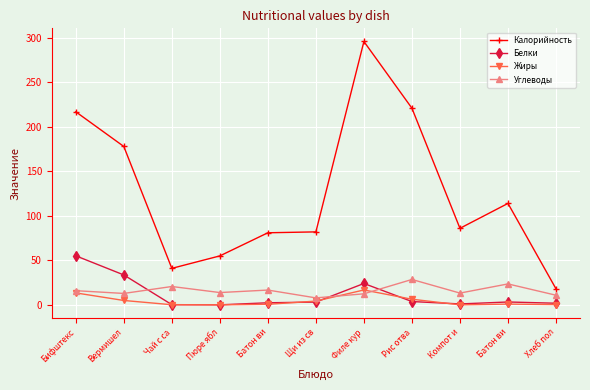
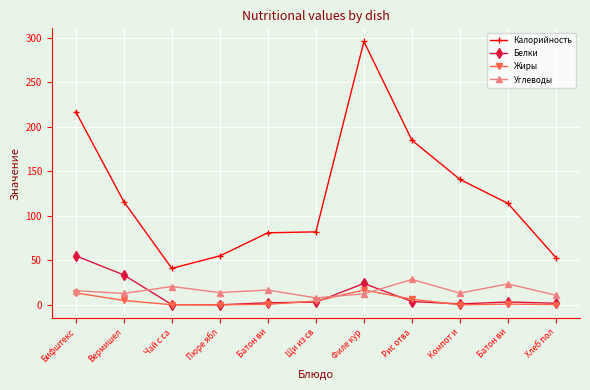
  {
    "Калорийность": {
      "Бифштекс": 220,
-     "Вермишел": 180,
+     "Вермишел": 120,
      "Чай с са": 40,
      "Пюре ябл": 60,
      "Щи из св": 80,
      "Филе кур": 300,
-     "Рис отва": 220,
-     "Компот и": 90,
-     "Хлеб пол": 20
+     "Рис отва": 190,
+     "Компот и": 140,
+     "Хлеб пол": 50
    },
    "Белки": {
      "Бифштекс": 60,
      "Вермишел": 30,
      "Филе кур": 20
    },
    "Жиры": {
      "Вермишел": 0,
      "Филе кур": 20
    },
    "Углеводы": {
      "Вермишел": 10,
      "Чай с са": 20,
      "Пюре ябл": 10,
      "Щи из св": 10,
      "Филе кур": 10,
      "Рис отва": 30,
      "Компот и": 10,
      "Хлеб пол": 10
    }
  }
